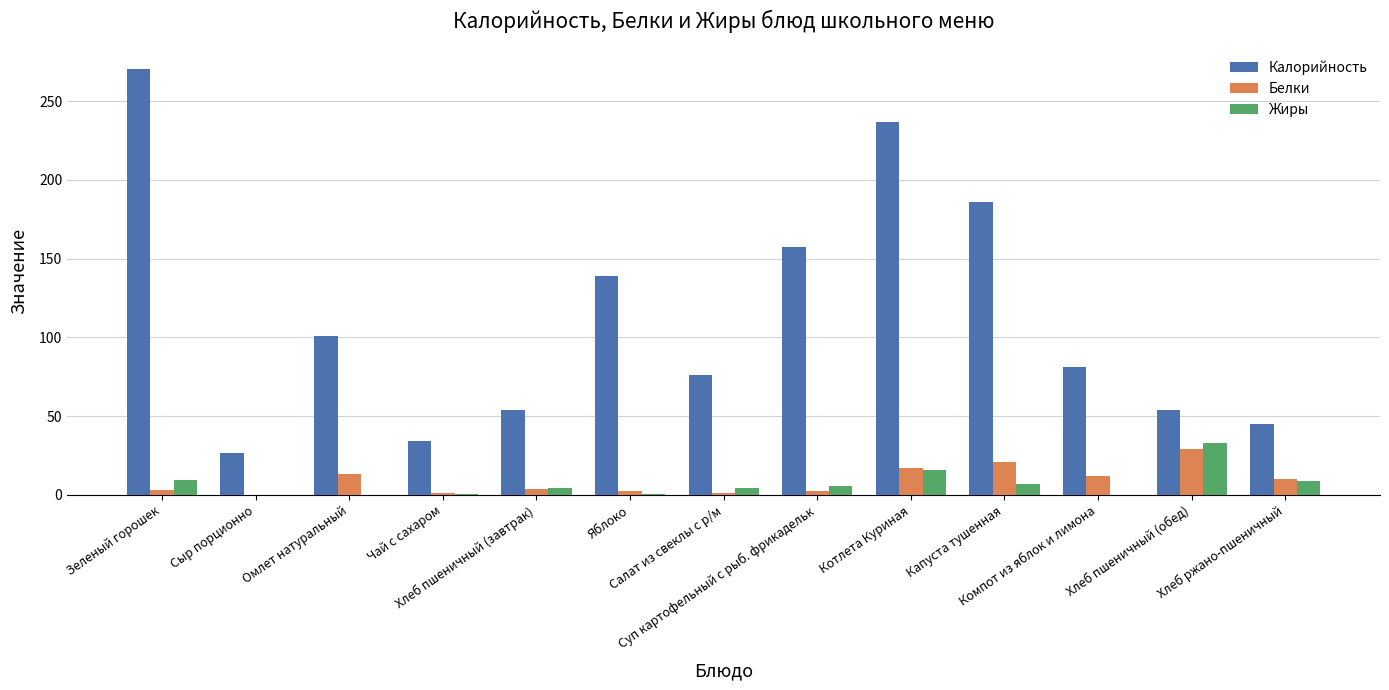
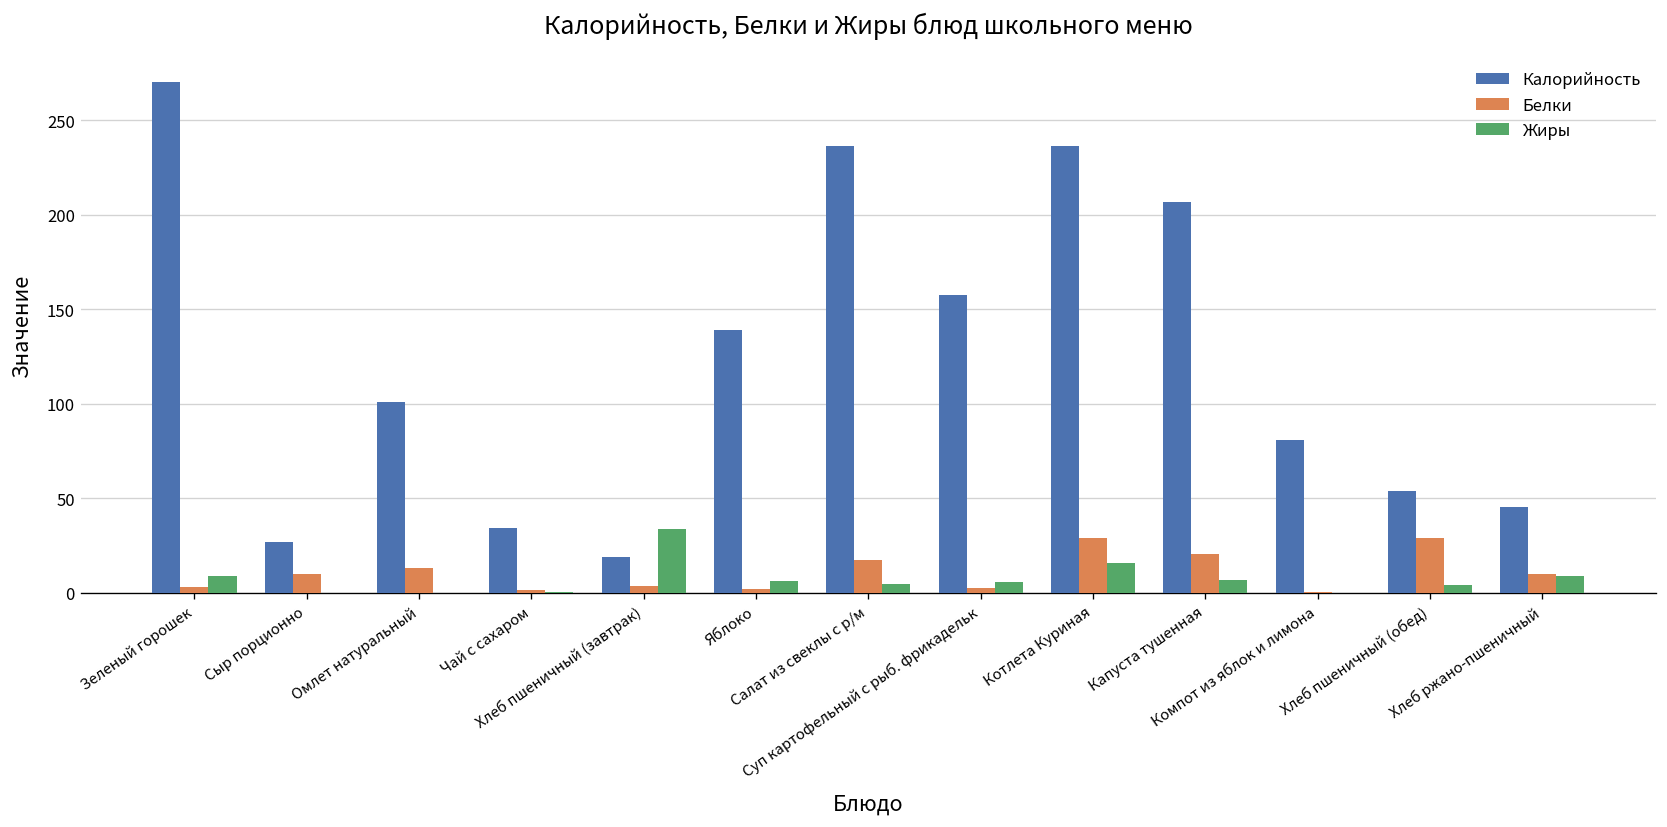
  {
    "Калорийность": {
      "Зеленый горошек": 270,
      "Сыр порционно": 27,
      "Омлет натуральный": 101,
      "Чай с сахаром": 34,
-     "Хлеб пшеничный (завтрак)": 54,
+     "Хлеб пшеничный (завтрак)": 19,
      "Яблоко": 139,
-     "Салат из свеклы с р/м": 76,
+     "Салат из свеклы с р/м": 236,
      "Суп картофельный с рыб. фрикадельк": 157,
      "Котлета Куриная": 237,
-     "Капуста тушенная": 186,
+     "Капуста тушенная": 207,
      "Компот из яблок и лимона": 81,
      "Хлеб пшеничный (обед)": 54,
      "Хлеб ржано-пшеничный": 45
    },
    "Белки": {
      "Зеленый горошек": 3,
-     "Сыр порционно": 0,
+     "Сыр порционно": 10,
      "Омлет натуральный": 13,
      "Хлеб пшеничный (завтрак)": 4,
      "Яблоко": 2,
-     "Салат из свеклы с р/м": 1,
+     "Салат из свеклы с р/м": 18,
      "Суп картофельный с рыб. фрикадельк": 3,
-     "Котлета Куриная": 17,
+     "Котлета Куриная": 29,
      "Капуста тушенная": 21,
-     "Компот из яблок и лимона": 12,
+     "Компот из яблок и лимона": 1,
      "Хлеб пшеничный (обед)": 29,
      "Хлеб ржано-пшеничный": 10
    },
    "Жиры": {
      "Зеленый горошек": 9,
      "Сыр порционно": 0,
-     "Хлеб пшеничный (завтрак)": 4,
-     "Яблоко": 1,
+     "Хлеб пшеничный (завтрак)": 34,
+     "Яблоко": 6,
      "Салат из свеклы с р/м": 5,
      "Суп картофельный с рыб. фрикадельк": 6,
      "Котлета Куриная": 16,
      "Капуста тушенная": 7,
      "Компот из яблок и лимона": 0,
-     "Хлеб пшеничный (обед)": 33,
+     "Хлеб пшеничный (обед)": 4,
      "Хлеб ржано-пшеничный": 9
    }
  }
